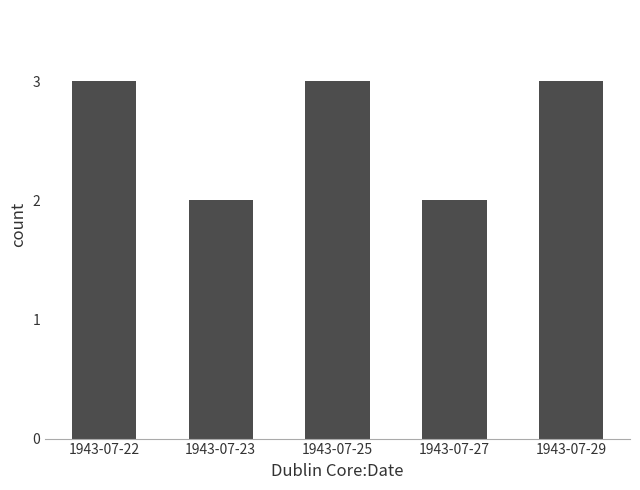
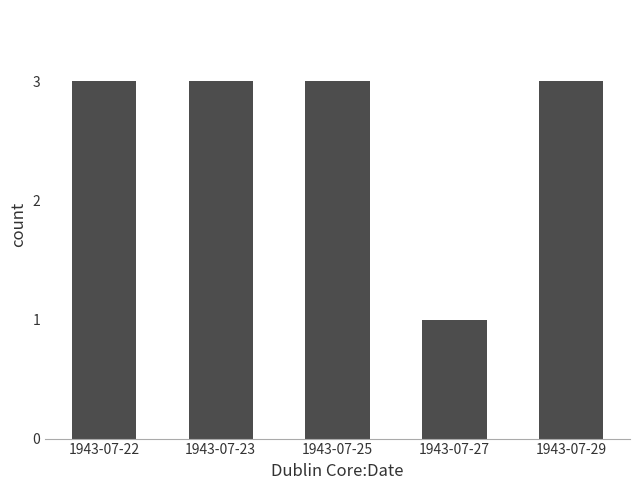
  {
    "1943-07-22": 3,
-   "1943-07-23": 2,
+   "1943-07-23": 3,
    "1943-07-25": 3,
-   "1943-07-27": 2,
+   "1943-07-27": 1,
    "1943-07-29": 3
  }
